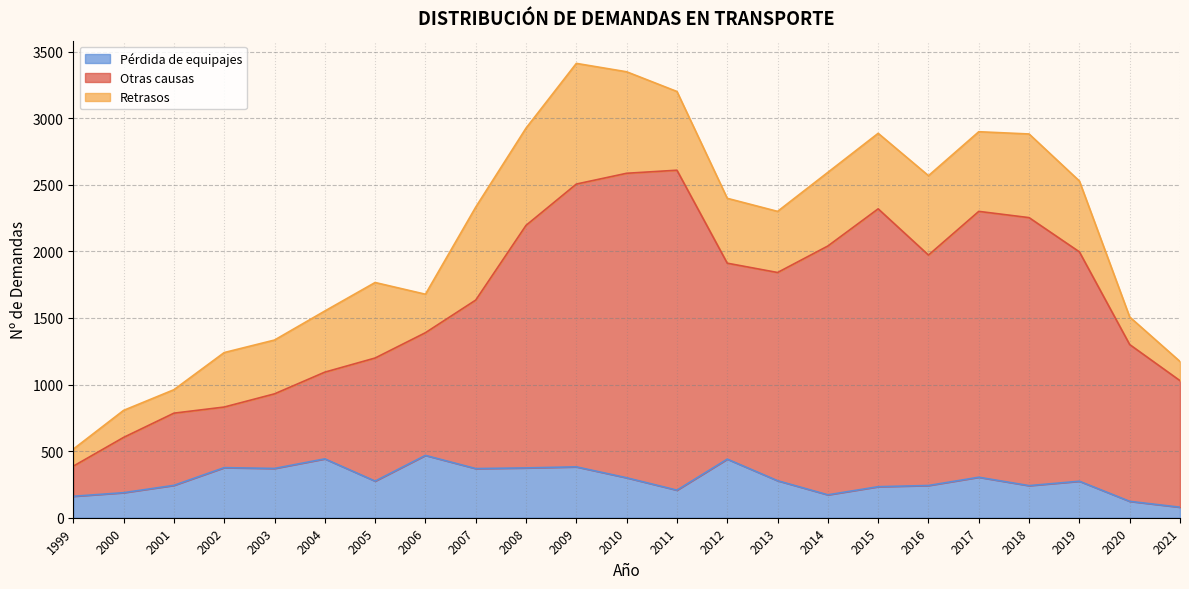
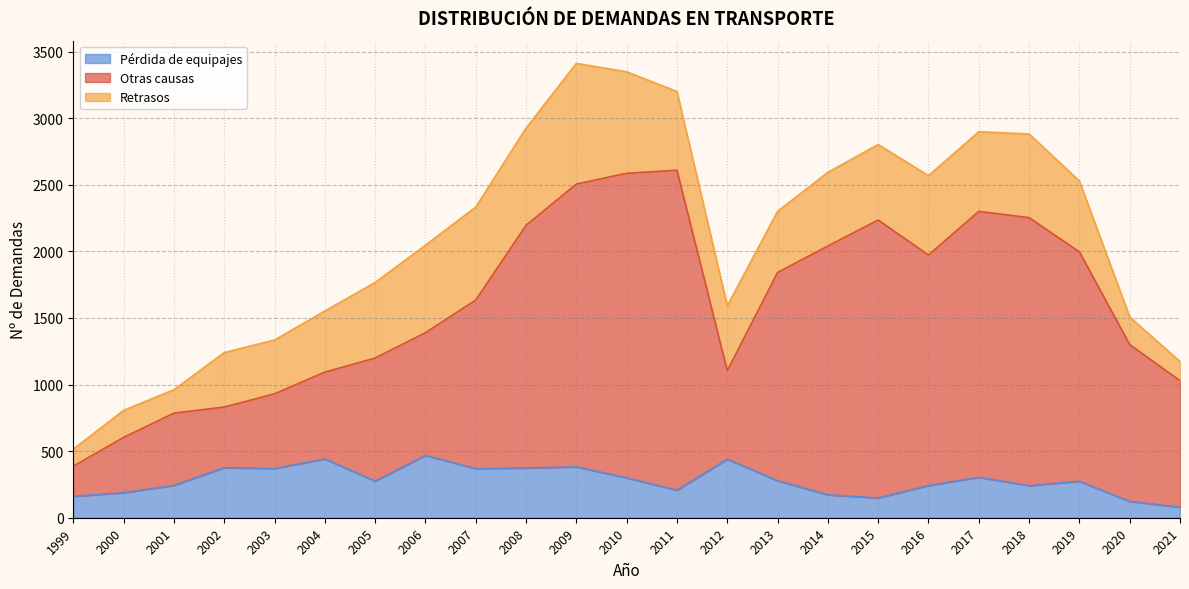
  {
    "Pérdida de equipajes": {
      "1999": 160,
      "2000": 190,
      "2001": 240,
      "2002": 380,
      "2003": 370,
      "2004": 440,
      "2005": 280,
      "2006": 470,
      "2007": 370,
      "2008": 370,
      "2009": 380,
      "2010": 300,
      "2011": 210,
      "2012": 440,
      "2013": 280,
      "2014": 170,
-     "2015": 230,
+     "2015": 150,
      "2016": 240,
      "2017": 300,
      "2018": 240,
      "2019": 270,
      "2020": 120,
      "2021": 80
    },
    "Otras causas": {
      "1999": 230,
      "2000": 420,
      "2001": 540,
      "2002": 460,
      "2003": 560,
      "2004": 650,
      "2005": 920,
      "2006": 920,
      "2007": 1270,
      "2008": 1820,
      "2009": 2120,
      "2010": 2290,
      "2011": 2400,
-     "2012": 1470,
+     "2012": 660,
      "2013": 1560,
      "2014": 1870,
      "2015": 2090,
      "2016": 1730,
      "2017": 2000,
      "2018": 2010,
      "2019": 1720,
      "2020": 1180,
      "2021": 950
    },
    "Retrasos": {
      "1999": 130,
      "2000": 200,
      "2001": 180,
      "2002": 410,
      "2003": 400,
      "2004": 460,
      "2005": 570,
-     "2006": 290,
+     "2006": 660,
      "2007": 700,
      "2008": 730,
      "2009": 910,
      "2010": 760,
      "2011": 590,
      "2012": 490,
      "2013": 460,
      "2014": 550,
      "2015": 570,
      "2016": 600,
      "2017": 600,
      "2018": 630,
      "2019": 530,
      "2020": 210,
      "2021": 140
    }
  }
